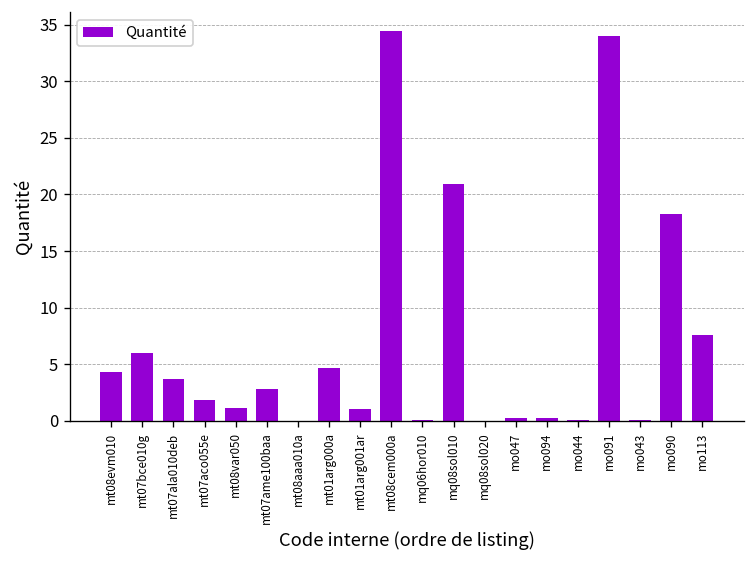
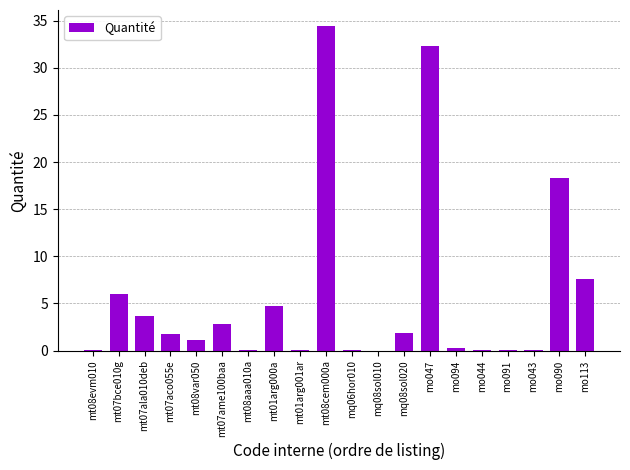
  {
-   "mt08evm010": 4,
+   "mt08evm010": 0,
    "mt07bce010g": 6,
    "mt07ala010deb": 4,
    "mt07aco055e": 2,
    "mt08var050": 1,
    "mt07ame100baa": 3,
    "mt01arg000a": 5,
-   "mt01arg001ar": 1,
+   "mt01arg001ar": 0,
    "mt08cem000a": 34,
-   "mq08sol010": 21,
-   "mq08sol020": 0,
-   "mo047": 0,
-   "mo091": 34,
+   "mq08sol010": 0,
+   "mq08sol020": 2,
+   "mo047": 32,
+   "mo091": 0,
    "mo090": 18,
    "mo113": 8
  }
